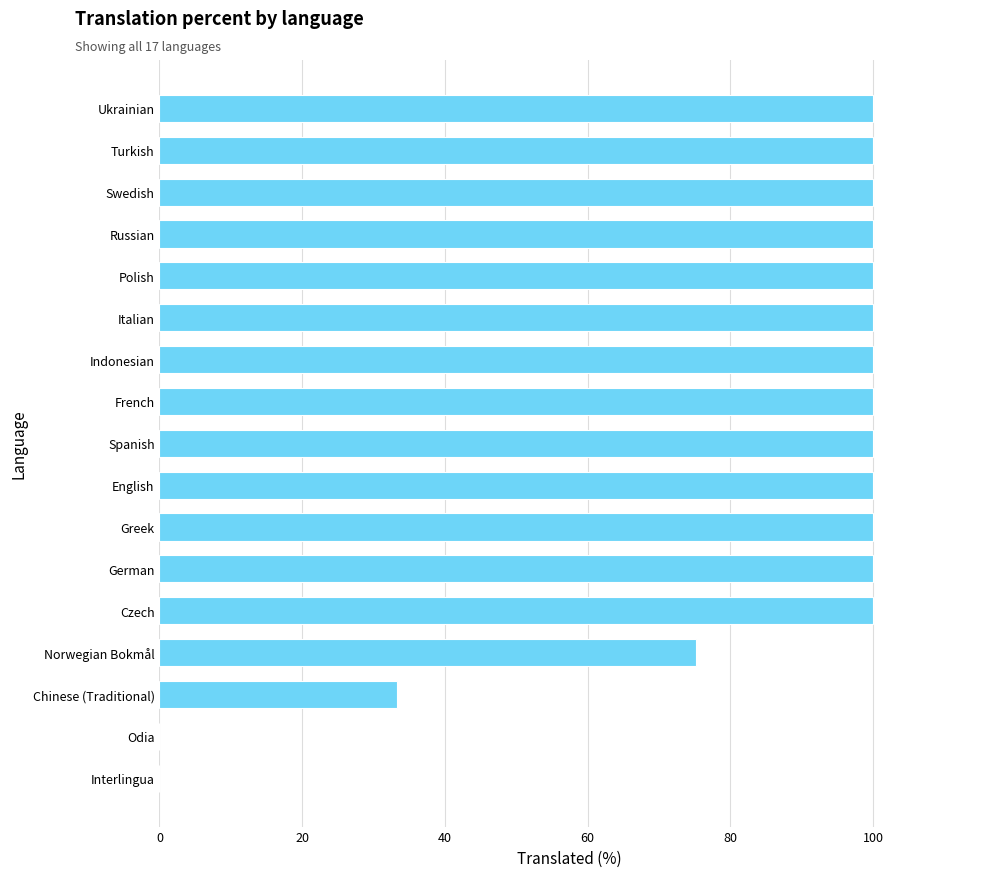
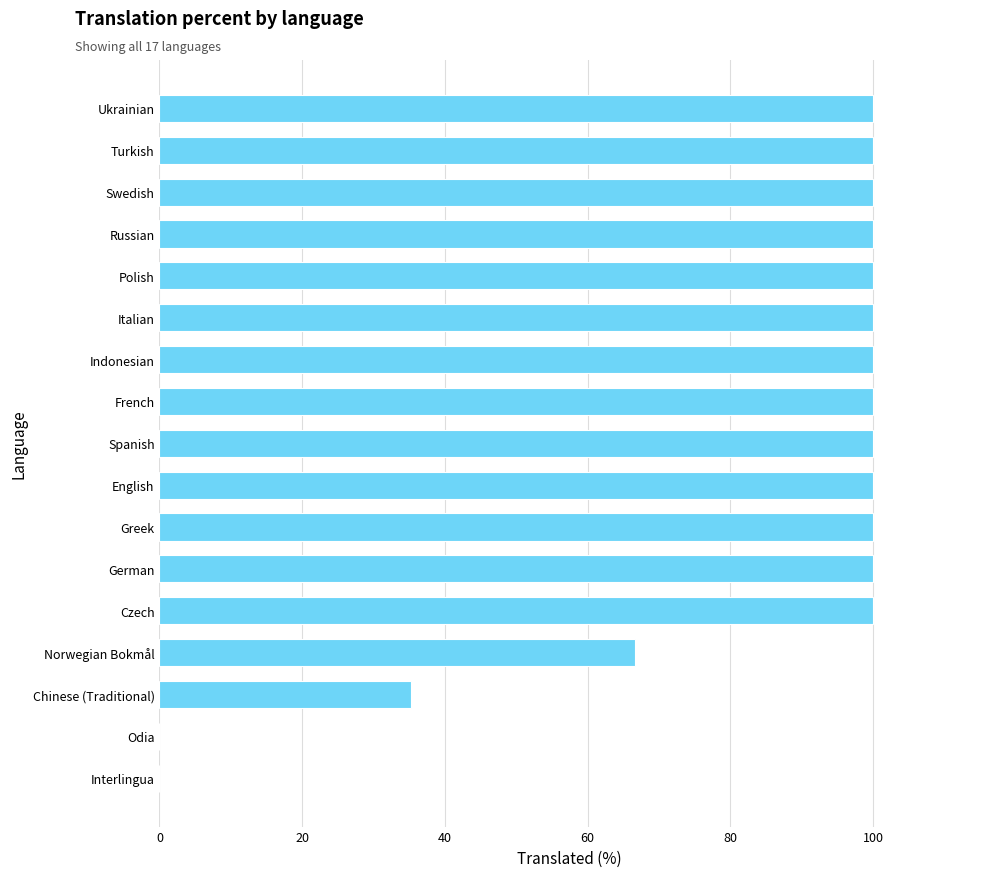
  {
    "Ukrainian": 100,
    "Turkish": 100,
    "Swedish": 100,
    "Russian": 100,
    "Polish": 100,
    "Italian": 100,
    "Indonesian": 100,
    "French": 100,
    "Spanish": 100,
    "English": 100,
    "Greek": 100,
    "German": 100,
    "Czech": 100,
-   "Norwegian Bokmål": 75,
-   "Chinese (Traditional)": 33,
+   "Norwegian Bokmål": 67,
+   "Chinese (Traditional)": 35,
    "Odia": 0,
    "Interlingua": 0
  }
